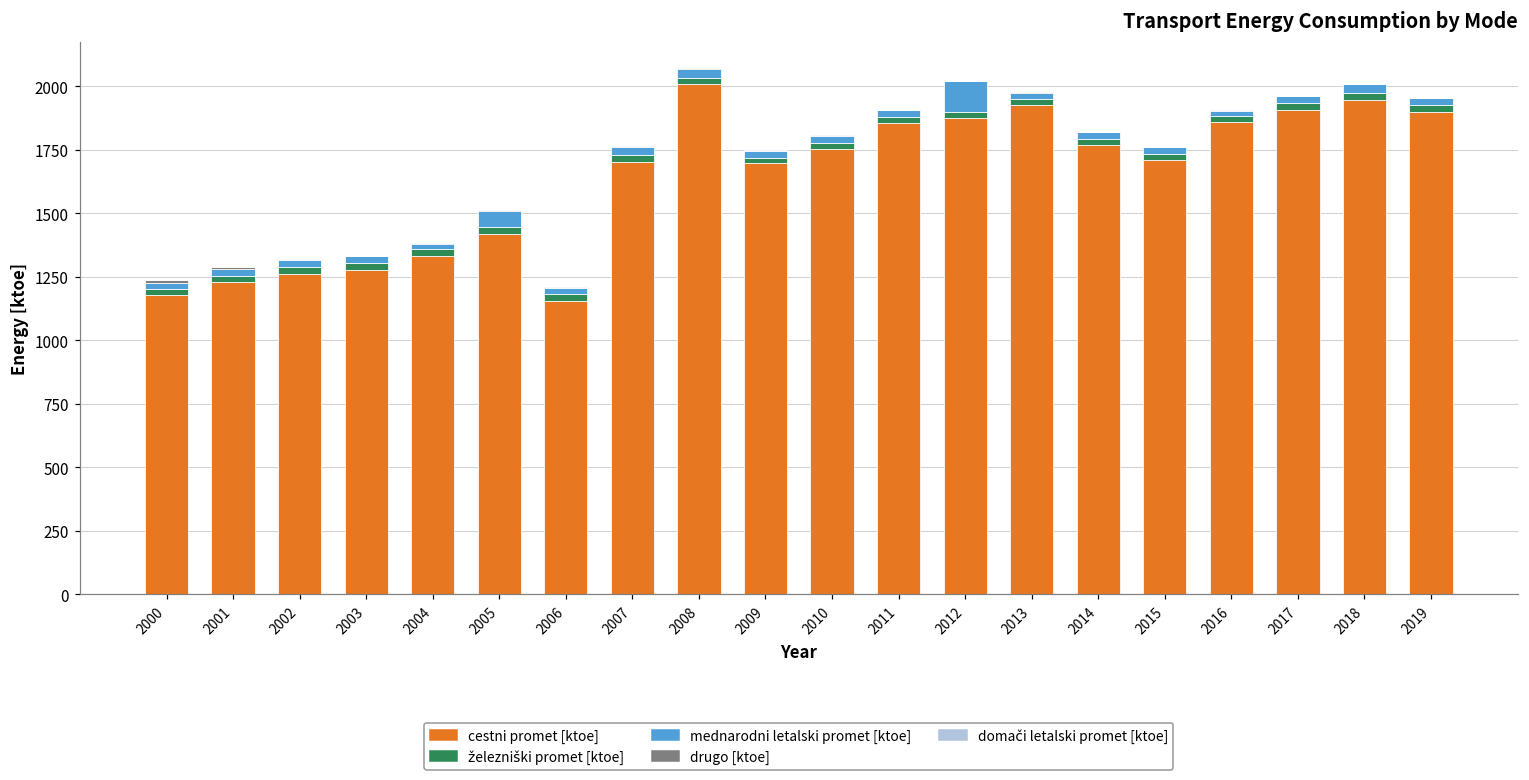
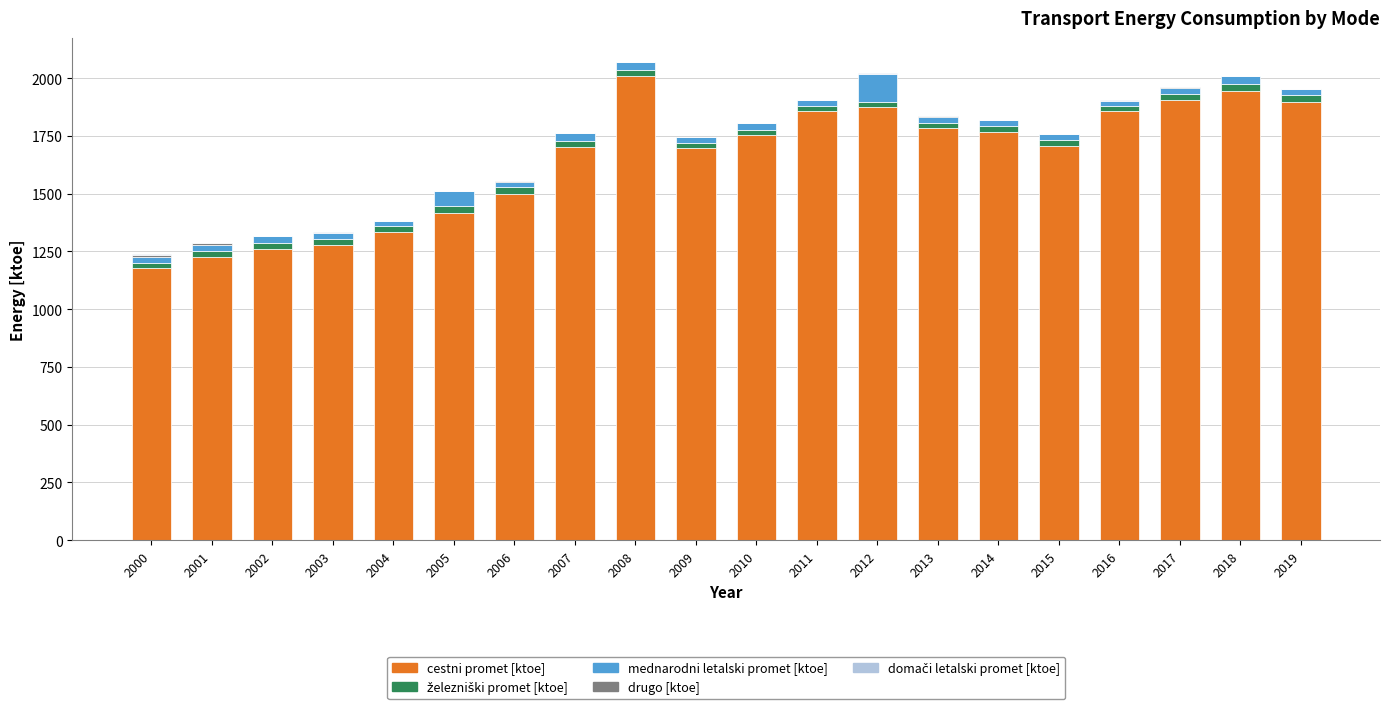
  {
    "cestni promet [ktoe]": {
      "2000": 1180,
      "2001": 1230,
      "2002": 1260,
      "2003": 1280,
      "2004": 1330,
      "2005": 1420,
-     "2006": 1150,
+     "2006": 1500,
      "2007": 1700,
      "2008": 2010,
      "2009": 1700,
      "2010": 1750,
      "2011": 1860,
      "2012": 1880,
-     "2013": 1930,
+     "2013": 1790,
      "2014": 1770,
      "2015": 1710,
      "2016": 1860,
      "2017": 1900,
      "2018": 1950,
      "2019": 1900
    },
    "železniški promet [ktoe]": {
      "2000": 20,
      "2001": 30,
      "2002": 30,
      "2003": 30,
      "2004": 30,
      "2005": 30,
      "2006": 30,
      "2007": 30,
      "2008": 30,
      "2009": 20,
      "2010": 20,
      "2011": 20,
      "2012": 20,
      "2013": 20,
      "2014": 20,
      "2015": 20,
      "2016": 20,
      "2017": 30,
      "2018": 30,
      "2019": 30
    },
    "mednarodni letalski promet [ktoe]": {
      "2000": 20,
      "2001": 30,
      "2002": 30,
      "2003": 30,
      "2004": 20,
      "2005": 60,
      "2006": 20,
      "2007": 30,
      "2008": 40,
      "2009": 30,
      "2010": 30,
      "2011": 20,
      "2012": 120,
      "2013": 30,
      "2014": 30,
      "2015": 30,
      "2016": 20,
      "2017": 30,
      "2018": 40,
      "2019": 30
    }
  }
